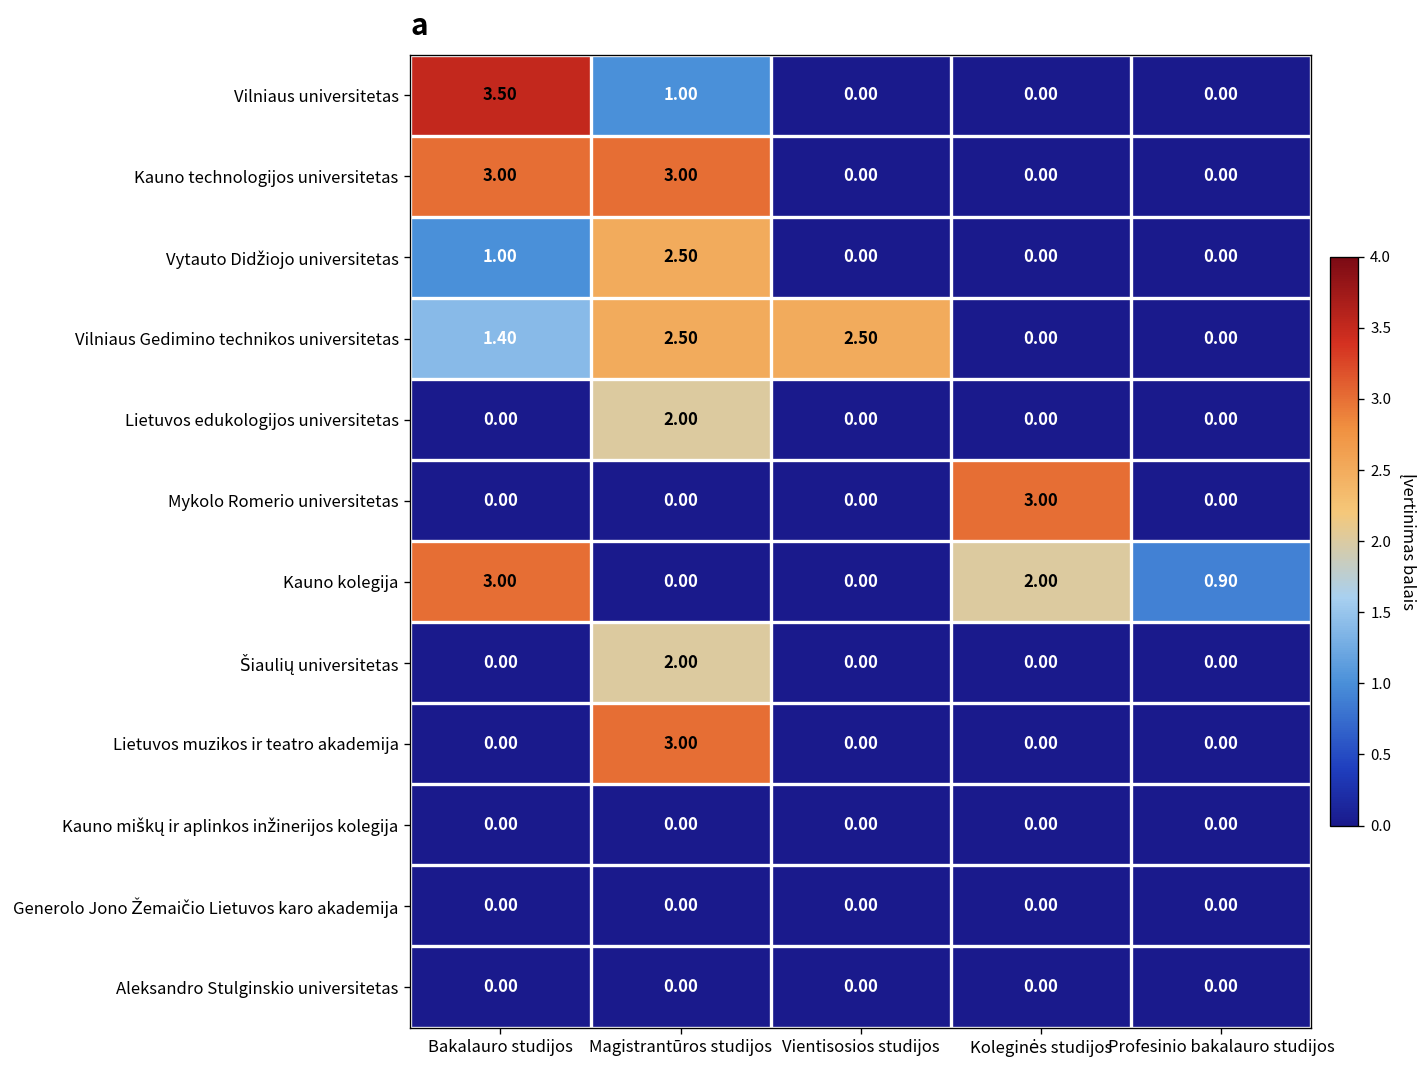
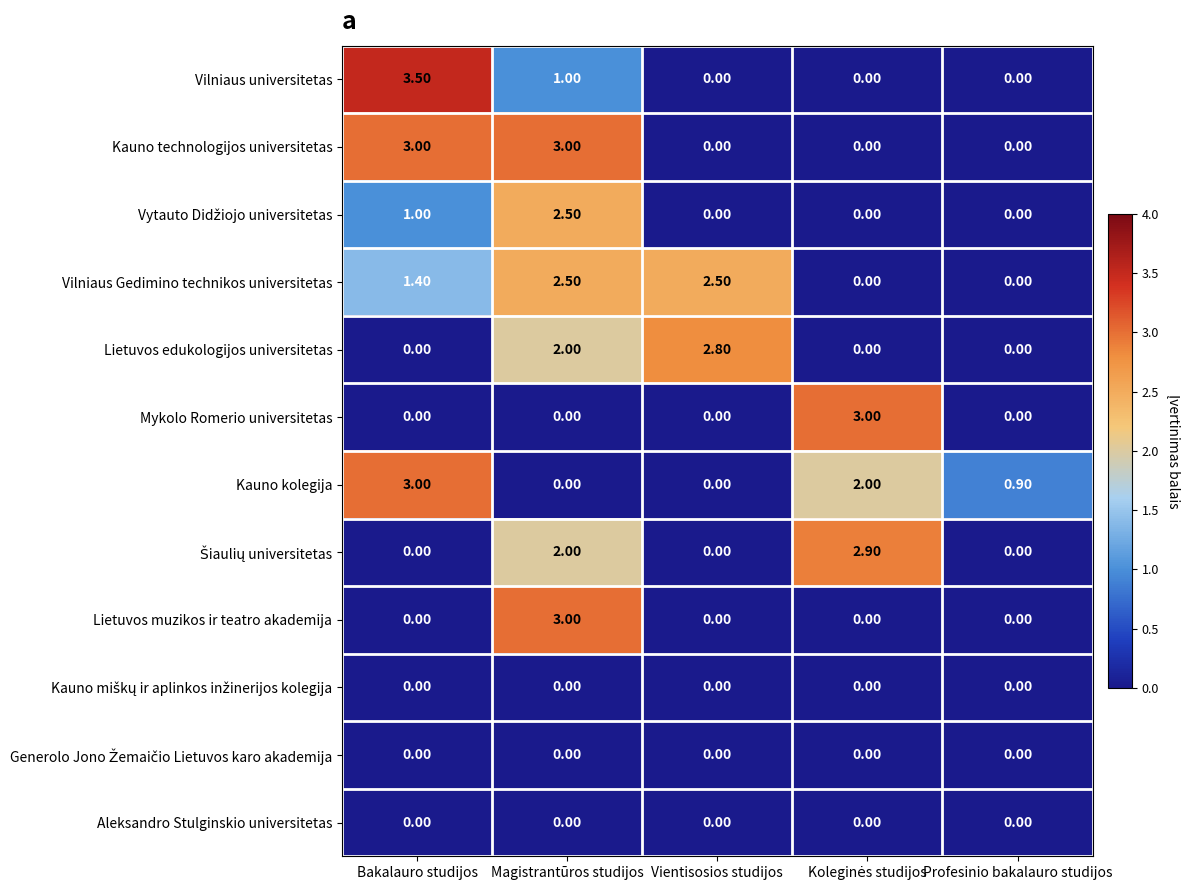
  {
    "Vilniaus universitetas": {
      "Bakalauro studijos": 3.50,
      "Magistrantūros studijos": 1.00,
      "Vientisosios studijos": 0.00,
      "Koleginės studijos": 0.00,
      "Profesinio bakalauro studijos": 0.00
    },
    "Kauno technologijos universitetas": {
      "Bakalauro studijos": 3.00,
      "Magistrantūros studijos": 3.00,
      "Vientisosios studijos": 0.00,
      "Koleginės studijos": 0.00,
      "Profesinio bakalauro studijos": 0.00
    },
    "Vytauto Didžiojo universitetas": {
      "Bakalauro studijos": 1.00,
      "Magistrantūros studijos": 2.50,
      "Vientisosios studijos": 0.00,
      "Koleginės studijos": 0.00,
      "Profesinio bakalauro studijos": 0.00
    },
    "Vilniaus Gedimino technikos universitetas": {
      "Bakalauro studijos": 1.40,
      "Magistrantūros studijos": 2.50,
      "Vientisosios studijos": 2.50,
      "Koleginės studijos": 0.00,
      "Profesinio bakalauro studijos": 0.00
    },
    "Lietuvos edukologijos universitetas": {
      "Bakalauro studijos": 0.00,
      "Magistrantūros studijos": 2.00,
-     "Vientisosios studijos": 0.00,
+     "Vientisosios studijos": 2.80,
      "Koleginės studijos": 0.00,
      "Profesinio bakalauro studijos": 0.00
    },
    "Mykolo Romerio universitetas": {
      "Bakalauro studijos": 0.00,
      "Magistrantūros studijos": 0.00,
      "Vientisosios studijos": 0.00,
      "Koleginės studijos": 3.00,
      "Profesinio bakalauro studijos": 0.00
    },
    "Kauno kolegija": {
      "Bakalauro studijos": 3.00,
      "Magistrantūros studijos": 0.00,
      "Vientisosios studijos": 0.00,
      "Koleginės studijos": 2.00,
      "Profesinio bakalauro studijos": 0.90
    },
    "Šiaulių universitetas": {
      "Bakalauro studijos": 0.00,
      "Magistrantūros studijos": 2.00,
      "Vientisosios studijos": 0.00,
-     "Koleginės studijos": 0.00,
+     "Koleginės studijos": 2.90,
      "Profesinio bakalauro studijos": 0.00
    },
    "Lietuvos muzikos ir teatro akademija": {
      "Bakalauro studijos": 0.00,
      "Magistrantūros studijos": 3.00,
      "Vientisosios studijos": 0.00,
      "Koleginės studijos": 0.00,
      "Profesinio bakalauro studijos": 0.00
    },
    "Kauno miškų ir aplinkos inžinerijos kolegija": {
      "Bakalauro studijos": 0.00,
      "Magistrantūros studijos": 0.00,
      "Vientisosios studijos": 0.00,
      "Koleginės studijos": 0.00,
      "Profesinio bakalauro studijos": 0.00
    },
    "Generolo Jono Žemaičio Lietuvos karo akademija": {
      "Bakalauro studijos": 0.00,
      "Magistrantūros studijos": 0.00,
      "Vientisosios studijos": 0.00,
      "Koleginės studijos": 0.00,
      "Profesinio bakalauro studijos": 0.00
    },
    "Aleksandro Stulginskio universitetas": {
      "Bakalauro studijos": 0.00,
      "Magistrantūros studijos": 0.00,
      "Vientisosios studijos": 0.00,
      "Koleginės studijos": 0.00,
      "Profesinio bakalauro studijos": 0.00
    }
  }
